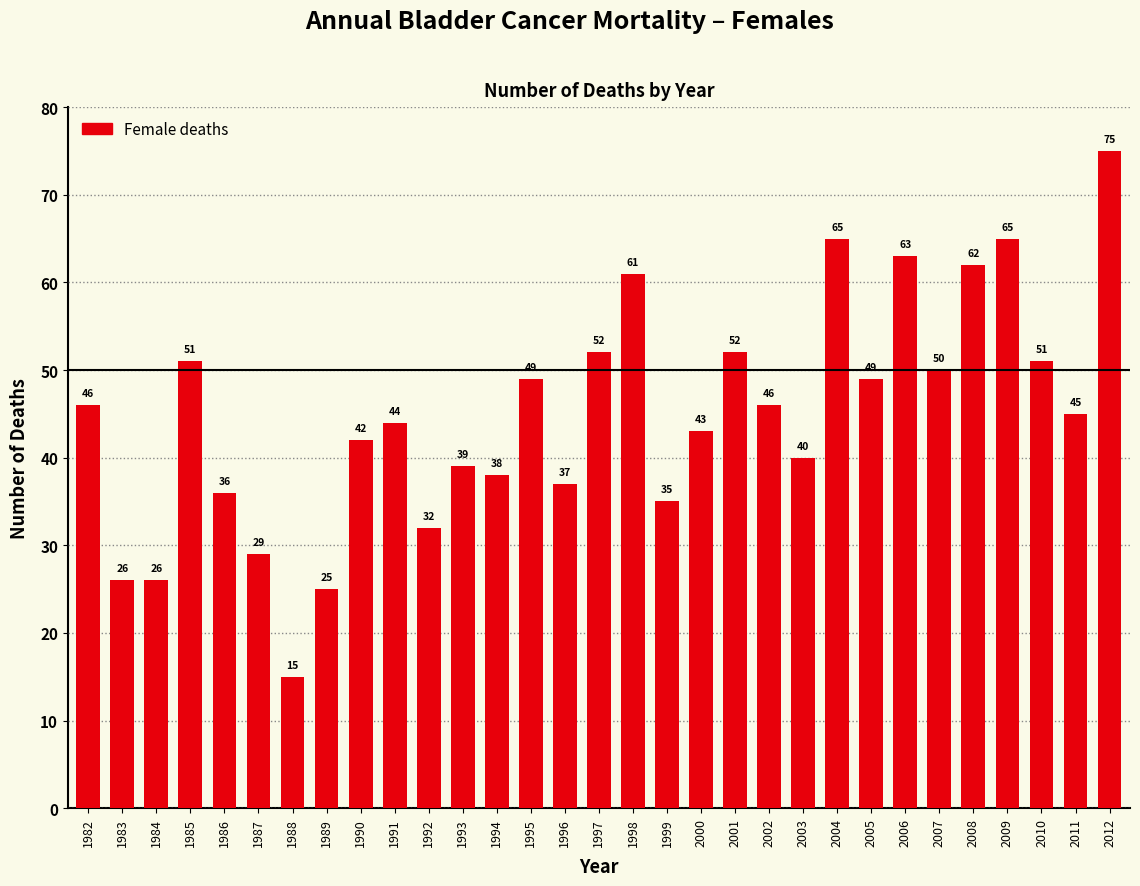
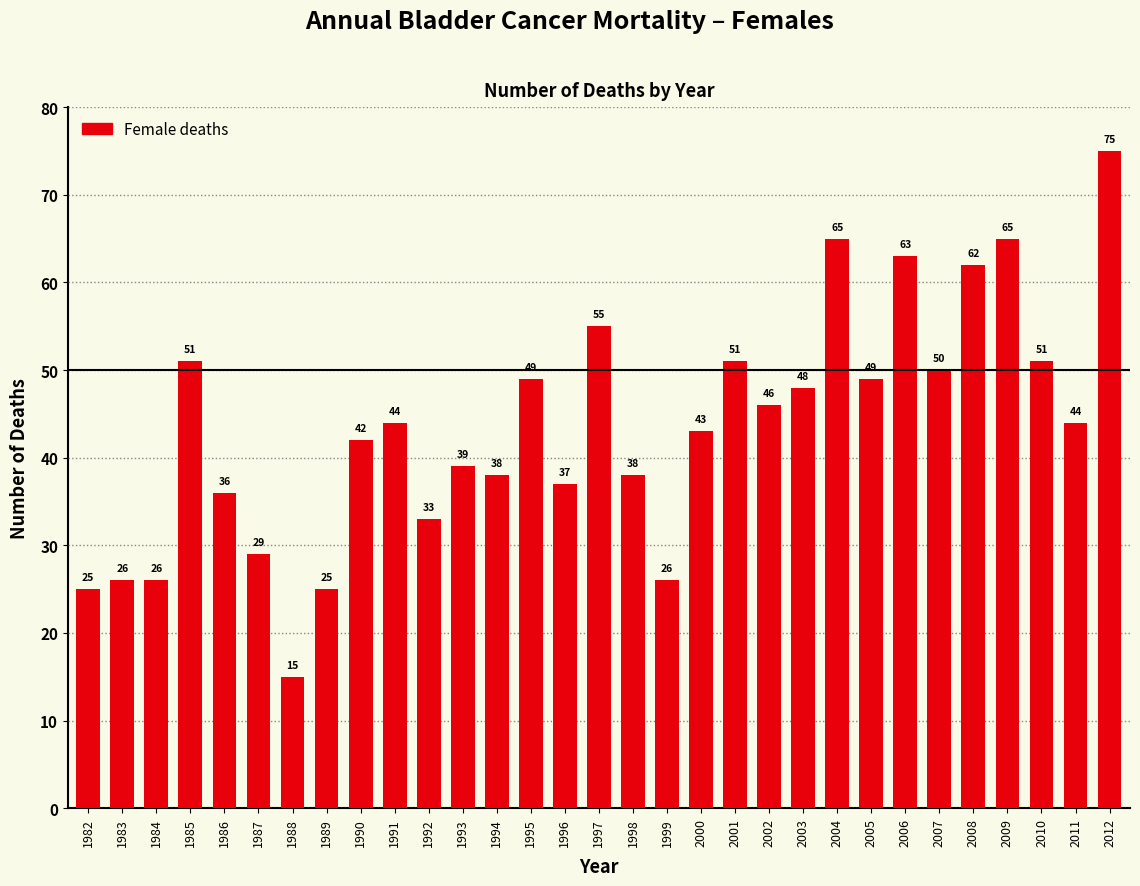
  {
-   "1982": 46,
+   "1982": 25,
    "1983": 26,
    "1984": 26,
    "1985": 51,
    "1986": 36,
    "1987": 29,
    "1988": 15,
    "1989": 25,
    "1990": 42,
    "1991": 44,
-   "1992": 32,
+   "1992": 33,
    "1993": 39,
    "1994": 38,
    "1995": 49,
    "1996": 37,
-   "1997": 52,
-   "1998": 61,
-   "1999": 35,
+   "1997": 55,
+   "1998": 38,
+   "1999": 26,
    "2000": 43,
-   "2001": 52,
+   "2001": 51,
    "2002": 46,
-   "2003": 40,
+   "2003": 48,
    "2004": 65,
    "2005": 49,
    "2006": 63,
    "2007": 50,
    "2008": 62,
    "2009": 65,
    "2010": 51,
-   "2011": 45,
+   "2011": 44,
    "2012": 75
  }
